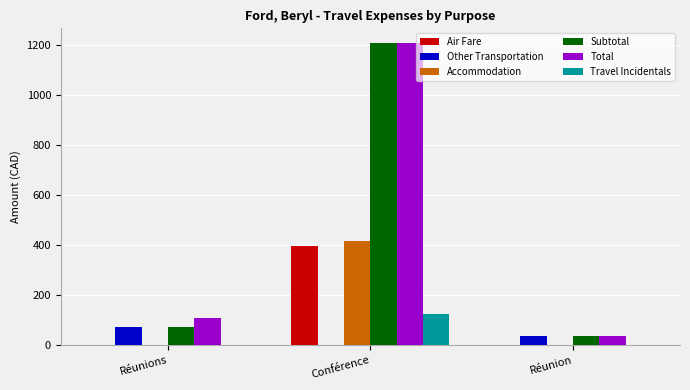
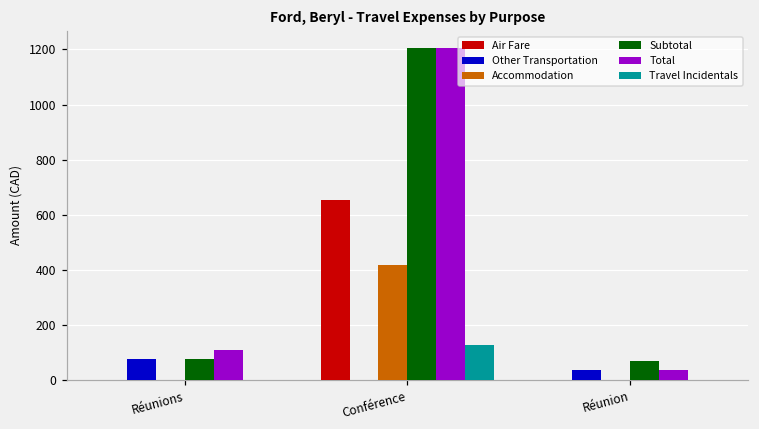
  {
    "Air Fare": {
      "Réunions": 0,
-     "Conférence": 400,
+     "Conférence": 650,
      "Réunion": 0
    },
    "Other Transportation": {
      "Réunions": 70,
      "Conférence": 0,
      "Réunion": 40
    },
    "Accommodation": {
      "Réunions": 0,
      "Conférence": 420,
      "Réunion": 0
    },
    "Subtotal": {
      "Réunions": 70,
      "Conférence": 1210,
-     "Réunion": 40
+     "Réunion": 70
    },
    "Total": {
      "Réunions": 110,
      "Conférence": 1210,
      "Réunion": 40
    },
    "Travel Incidentals": {
      "Réunions": 0,
      "Conférence": 130,
      "Réunion": 0
    }
  }
